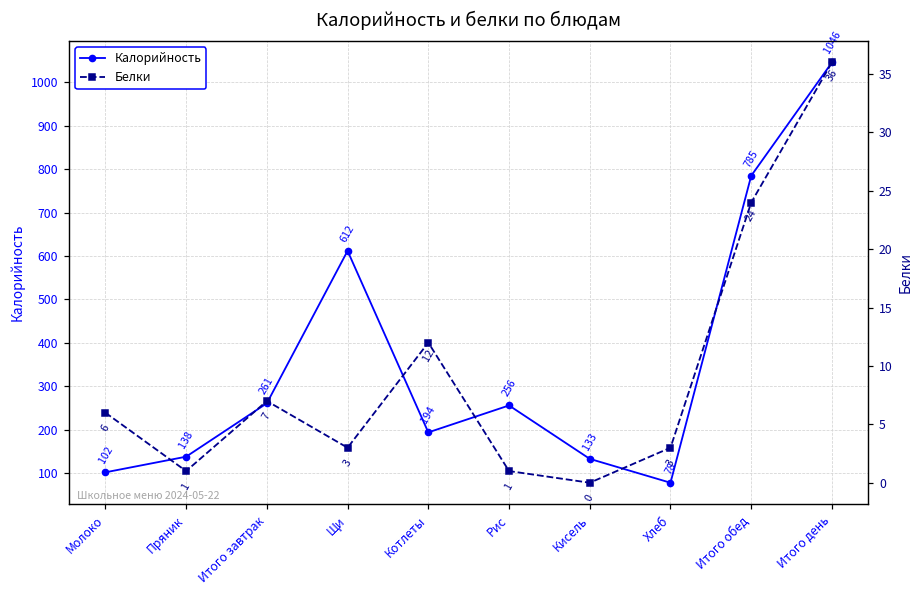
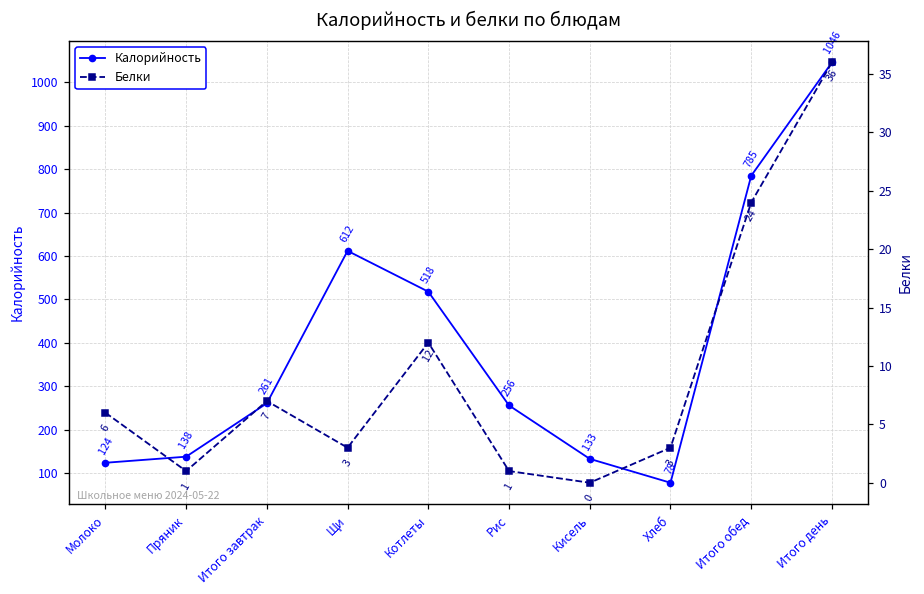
  {
    "Калорийность": {
-     "Молоко": 102,
+     "Молоко": 124,
      "Пряник": 138,
      "Итого завтрак": 261,
      "Щи": 612,
-     "Котлеты": 194,
+     "Котлеты": 518,
      "Рис": 256,
      "Кисель": 133,
      "Итого обед": 785,
      "Итого день": 1046
    },
    "Белки": {
      "Молоко": 6,
      "Пряник": 1,
      "Итого завтрак": 7,
      "Щи": 3,
      "Котлеты": 12,
      "Рис": 1,
      "Кисель": 0,
      "Итого обед": 24,
      "Итого день": 36
    }
  }
